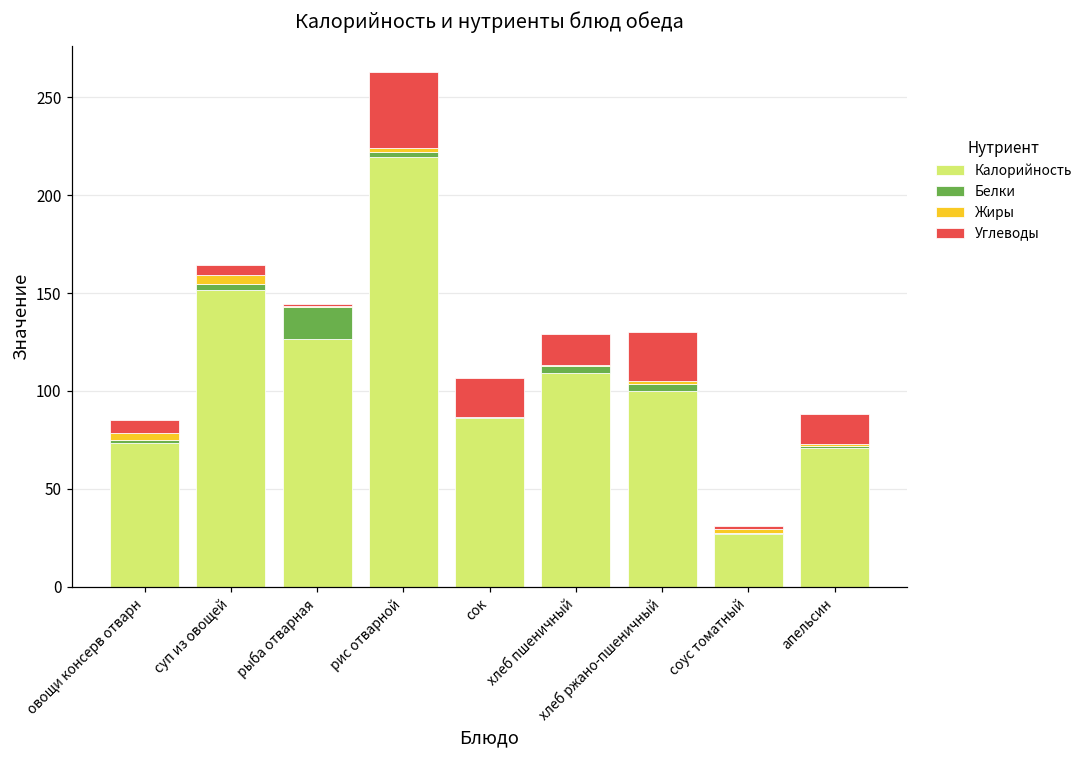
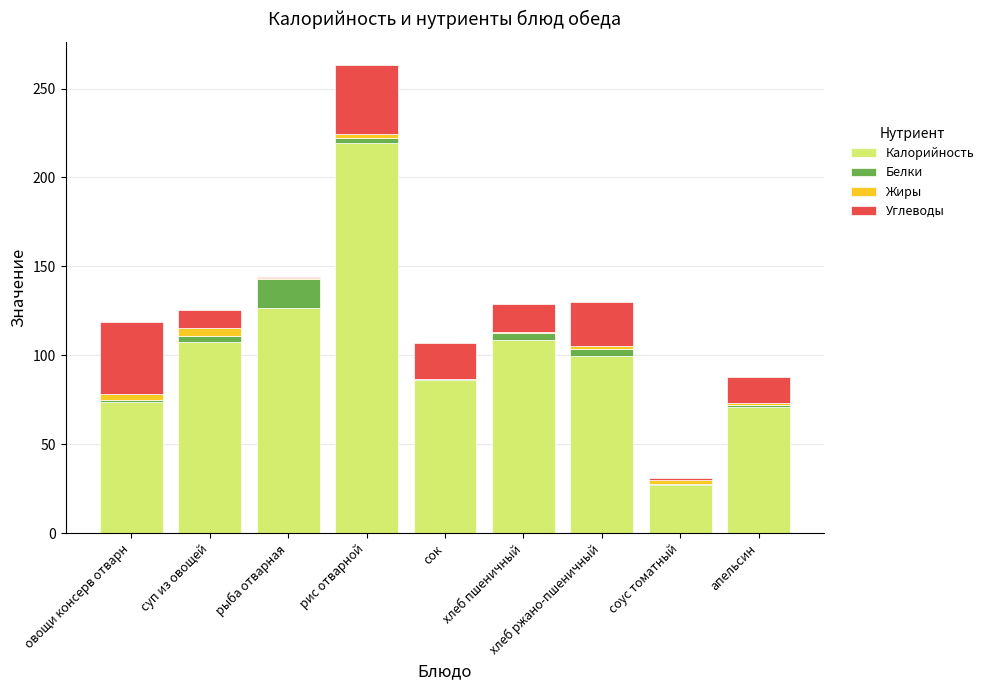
  {
    "Калорийность": {
      "овощи консерв отварн": 74,
-     "суп из овощей": 152,
+     "суп из овощей": 107,
      "рыба отварная": 127,
      "рис отварной": 219,
      "сок": 86,
      "хлеб пшеничный": 109,
      "хлеб ржано-пшеничный": 100,
      "соус томатный": 27,
      "апельсин": 71
    },
    "Белки": {
      "суп из овощей": 3,
      "рыба отварная": 16,
      "рис отварной": 3,
      "хлеб пшеничный": 4,
      "хлеб ржано-пшеничный": 4
    },
    "Жиры": {
      "овощи консерв отварн": 3,
      "суп из овощей": 5,
      "рис отварной": 2,
      "хлеб ржано-пшеничный": 2,
      "соус томатный": 2
    },
    "Углеводы": {
-     "овощи консерв отварн": 7,
-     "суп из овощей": 5,
+     "овощи консерв отварн": 41,
+     "суп из овощей": 10,
      "рис отварной": 39,
      "сок": 20,
      "хлеб пшеничный": 16,
      "хлеб ржано-пшеничный": 25,
      "соус томатный": 1,
      "апельсин": 15
    }
  }
